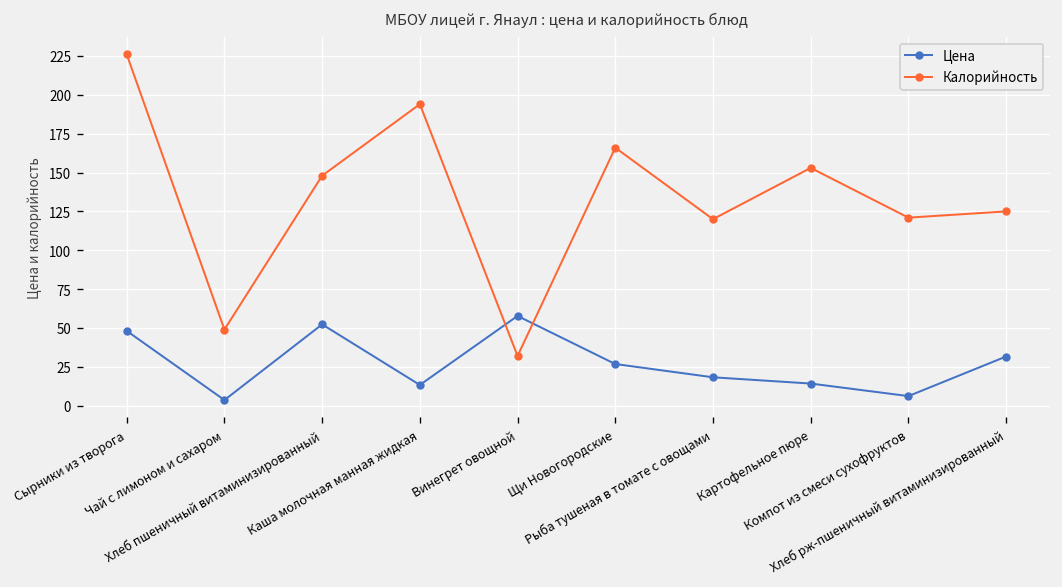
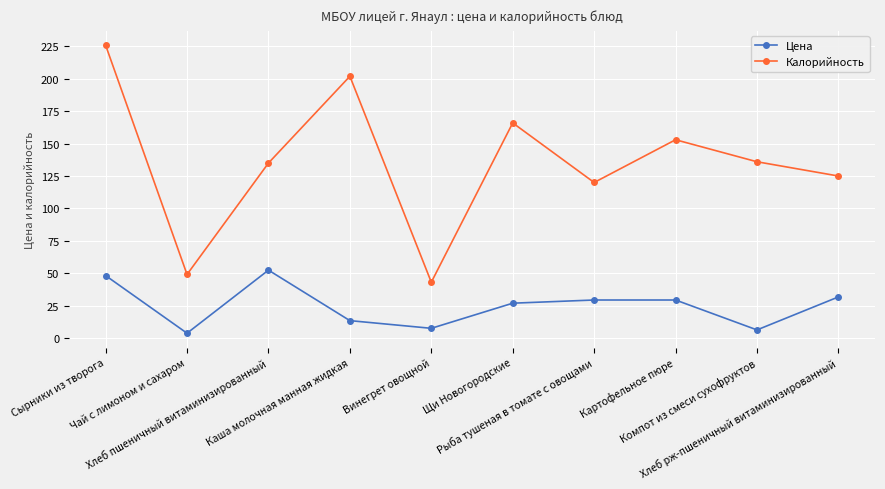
  {
    "Цена": {
      "Сырники из творога": 48,
      "Чай с лимоном и сахаром": 4,
      "Хлеб пшеничный витаминизированный": 52,
      "Каша молочная манная жидкая": 13,
-     "Винегрет овощной": 58,
+     "Винегрет овощной": 7,
      "Щи Новогородские": 27,
-     "Рыба тушеная в томате с овощами": 18,
-     "Картофельное пюре": 14,
+     "Рыба тушеная в томате с овощами": 29,
+     "Картофельное пюре": 29,
      "Компот из смеси сухофруктов": 6,
      "Хлеб рж-пшеничный витаминизированный": 32
    },
    "Калорийность": {
      "Сырники из творога": 226,
      "Чай с лимоном и сахаром": 49,
-     "Хлеб пшеничный витаминизированный": 148,
-     "Каша молочная манная жидкая": 194,
-     "Винегрет овощной": 32,
+     "Хлеб пшеничный витаминизированный": 135,
+     "Каша молочная манная жидкая": 202,
+     "Винегрет овощной": 43,
      "Щи Новогородские": 166,
      "Рыба тушеная в томате с овощами": 120,
      "Картофельное пюре": 153,
-     "Компот из смеси сухофруктов": 121,
+     "Компот из смеси сухофруктов": 136,
      "Хлеб рж-пшеничный витаминизированный": 125
    }
  }
